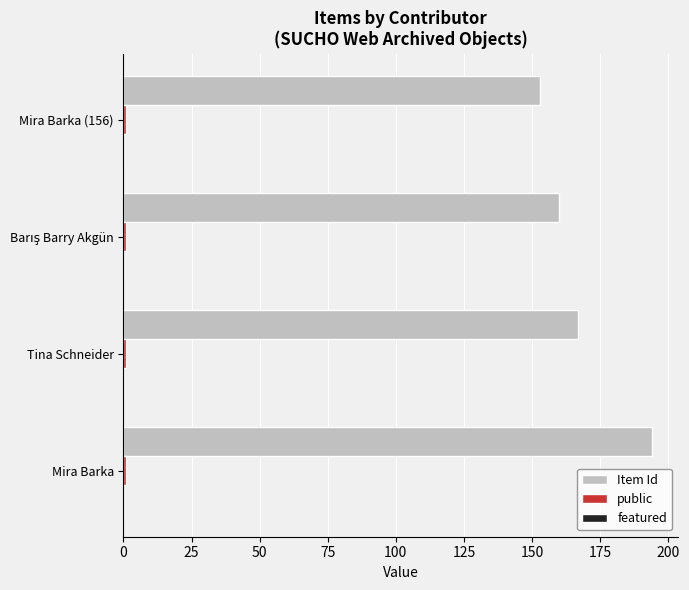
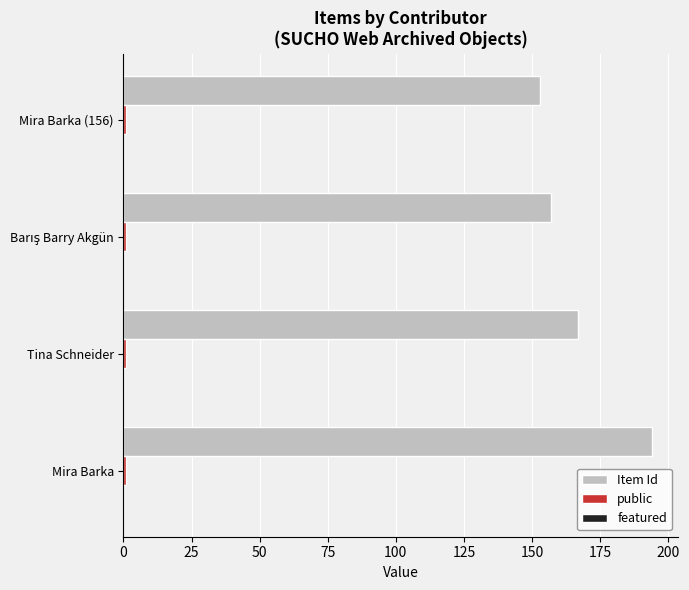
  {
    "Item Id": {
      "Mira Barka (156)": 153,
-     "Barış Barry Akgün": 160,
+     "Barış Barry Akgün": 157,
      "Tina Schneider": 167,
      "Mira Barka": 194
    },
    "public": {
      "Mira Barka (156)": 1,
      "Barış Barry Akgün": 1,
      "Tina Schneider": 1,
      "Mira Barka": 1
    },
    "featured": {
      "Mira Barka (156)": 0,
      "Barış Barry Akgün": 0,
      "Tina Schneider": 0,
      "Mira Barka": 0
    }
  }
